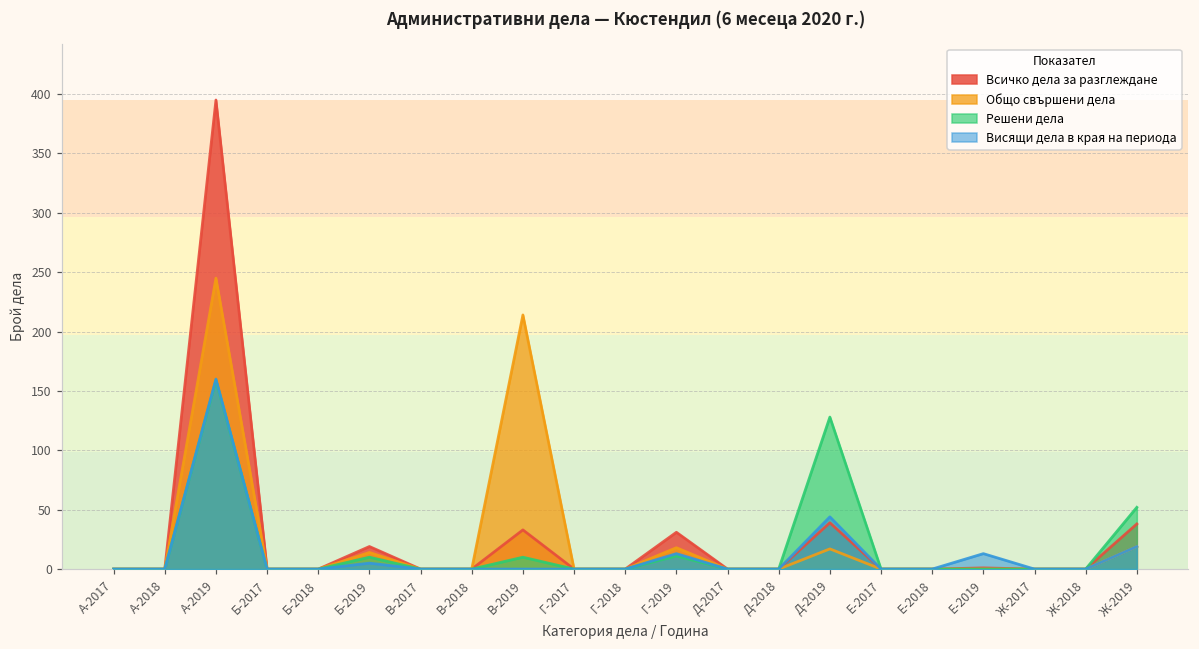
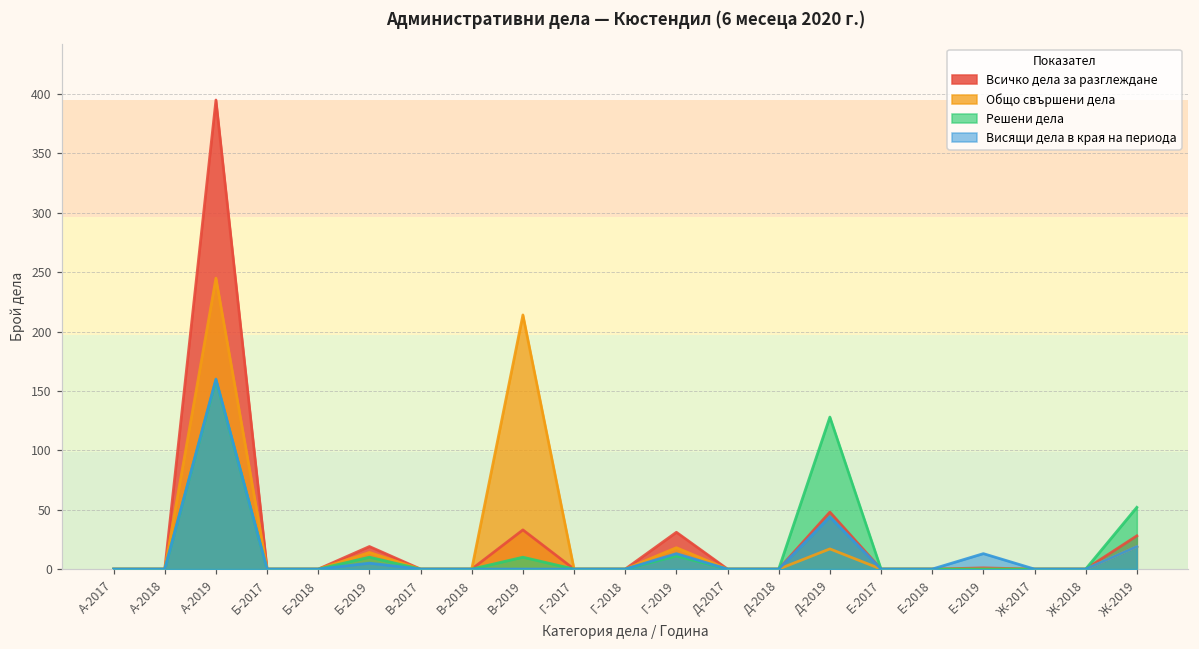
  {
    "Всичко дела за разглеждане": {
      "А-2019": 395,
      "Б-2019": 19,
      "В-2019": 33,
      "Г-2019": 31,
-     "Д-2019": 39,
-     "Ж-2019": 38
+     "Д-2019": 48,
+     "Ж-2019": 28
    },
    "Общо свършени дела": {
      "А-2019": 245,
      "Б-2019": 14,
      "В-2019": 214,
      "Г-2019": 18,
      "Д-2019": 17
    },
    "Решени дела": {
      "Б-2019": 10,
      "В-2019": 10,
      "Д-2019": 128,
      "Ж-2019": 52
    },
    "Висящи дела в края на периода": {
      "Б-2019": 5,
      "В-2019": 0,
      "Д-2019": 44,
      "Е-2019": 13
    }
  }
